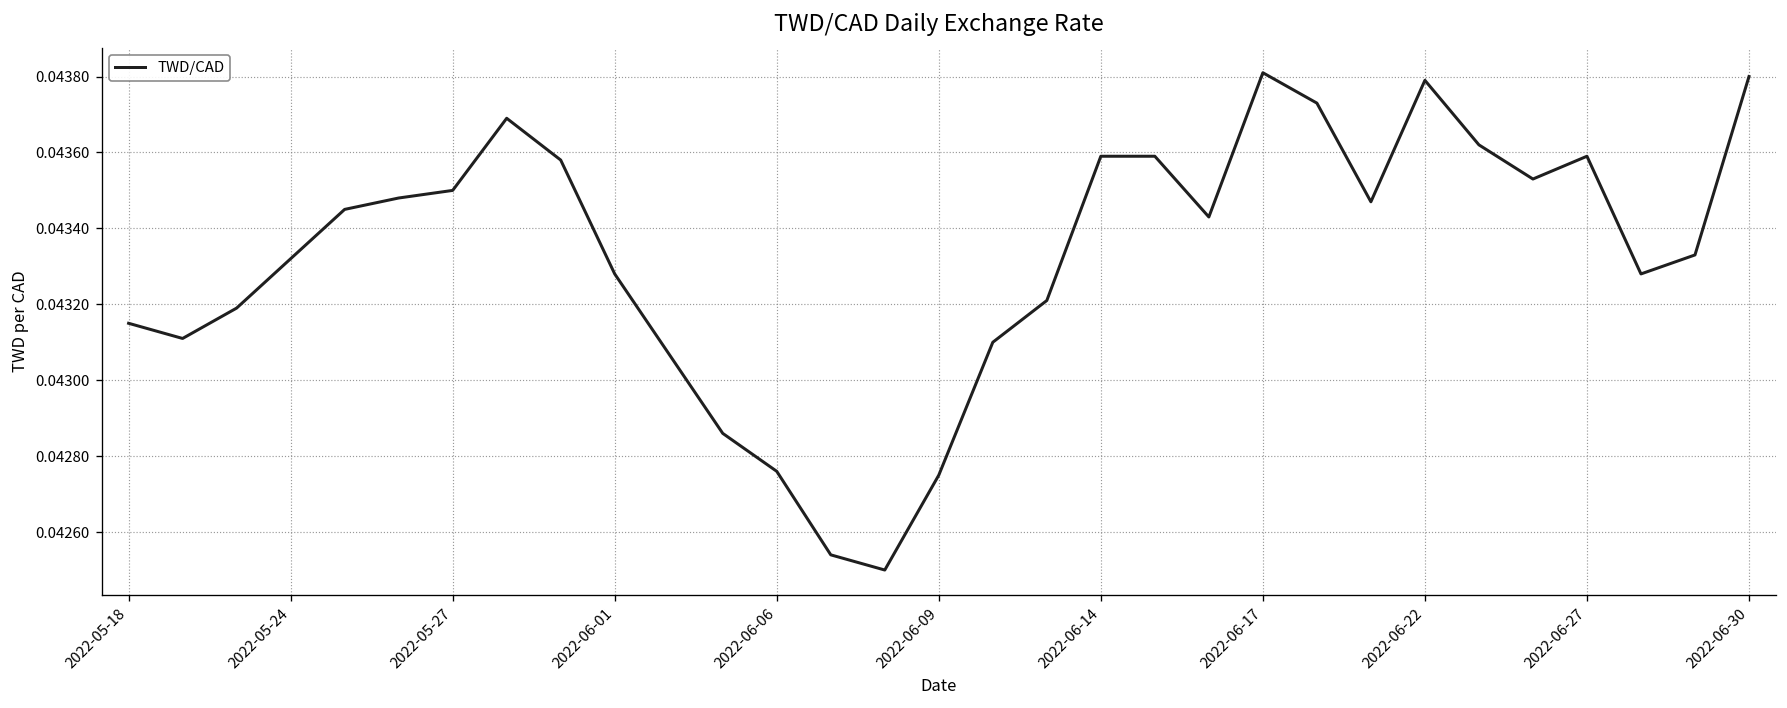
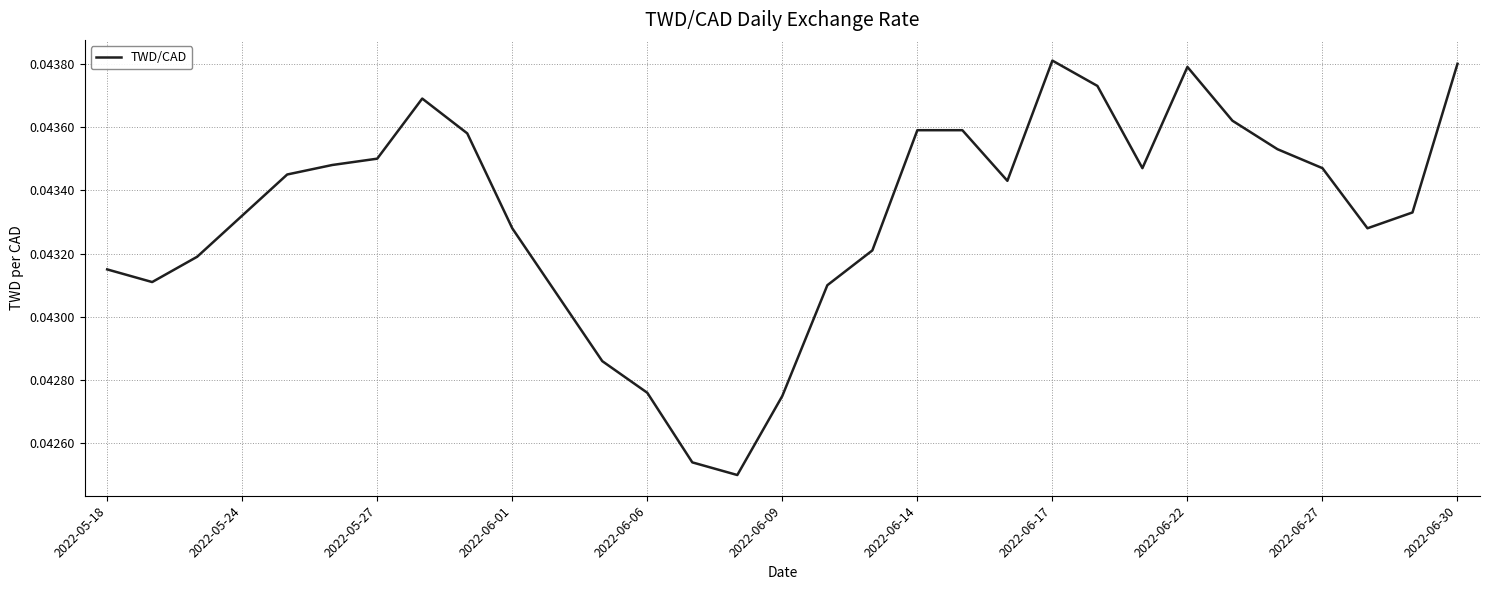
  {
    "2022-05-18": 0.04315,
    "2022-05-24": 0.04332,
    "2022-05-27": 0.04350,
    "2022-06-01": 0.04328,
    "2022-06-06": 0.04276,
    "2022-06-09": 0.04275,
    "2022-06-14": 0.04359,
    "2022-06-17": 0.04381,
    "2022-06-22": 0.04379,
-   "2022-06-27": 0.04359,
+   "2022-06-27": 0.04347,
    "2022-06-30": 0.04380
  }
